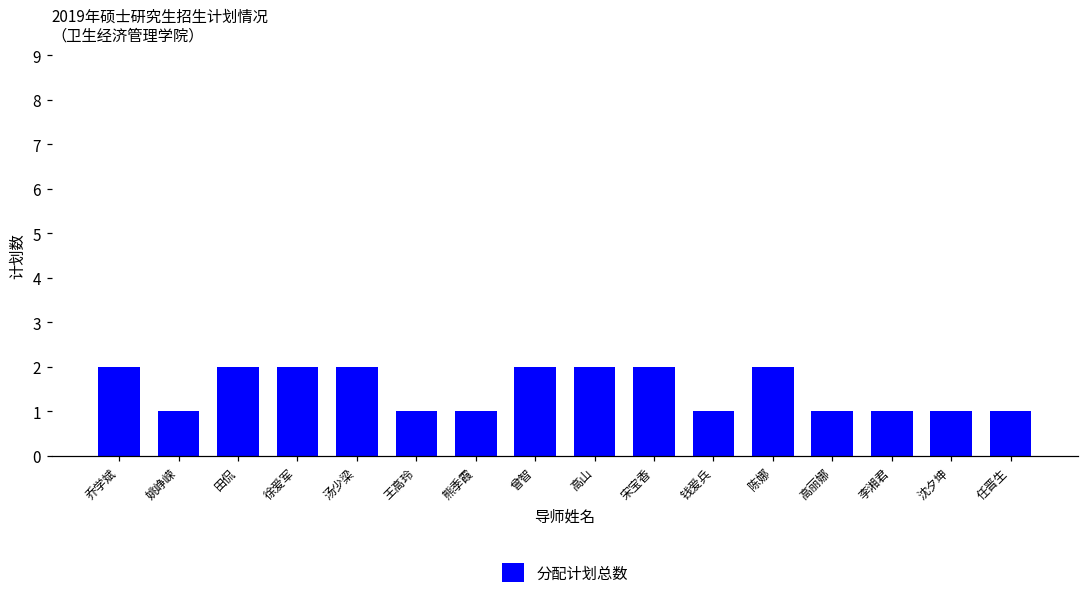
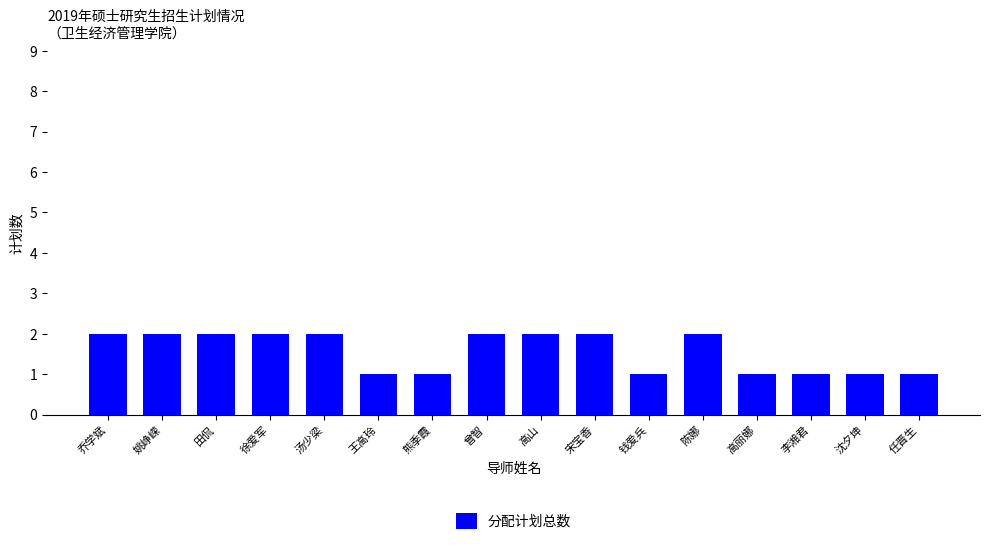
  {
    "乔学斌": 2,
-   "姚峥嵘": 1,
+   "姚峥嵘": 2,
    "田侃": 2,
    "徐爱军": 2,
    "汤少梁": 2,
    "王高玲": 1,
    "熊季霞": 1,
    "曾智": 2,
    "高山": 2,
    "宋宝香": 2,
    "钱爱兵": 1,
    "陈娜": 2,
    "高丽娜": 1,
    "李湘君": 1,
    "沈夕坤": 1,
    "任晋生": 1
  }
